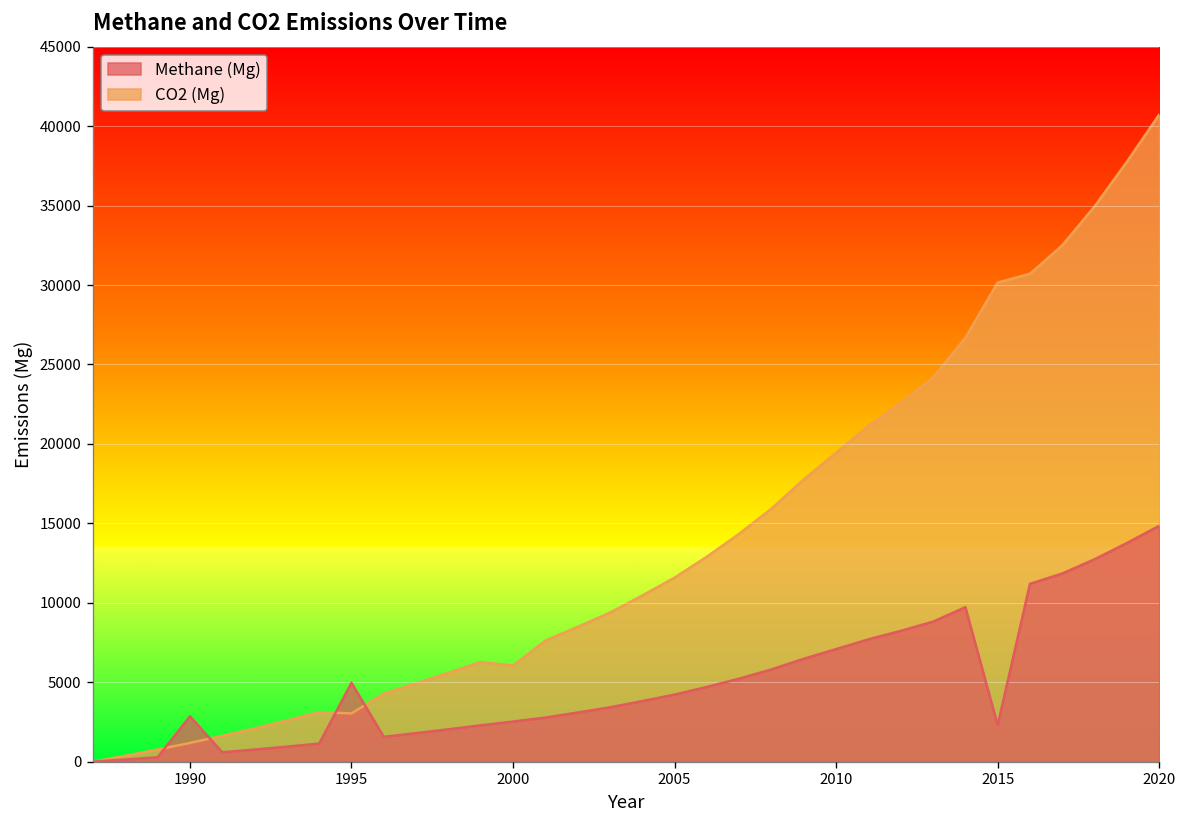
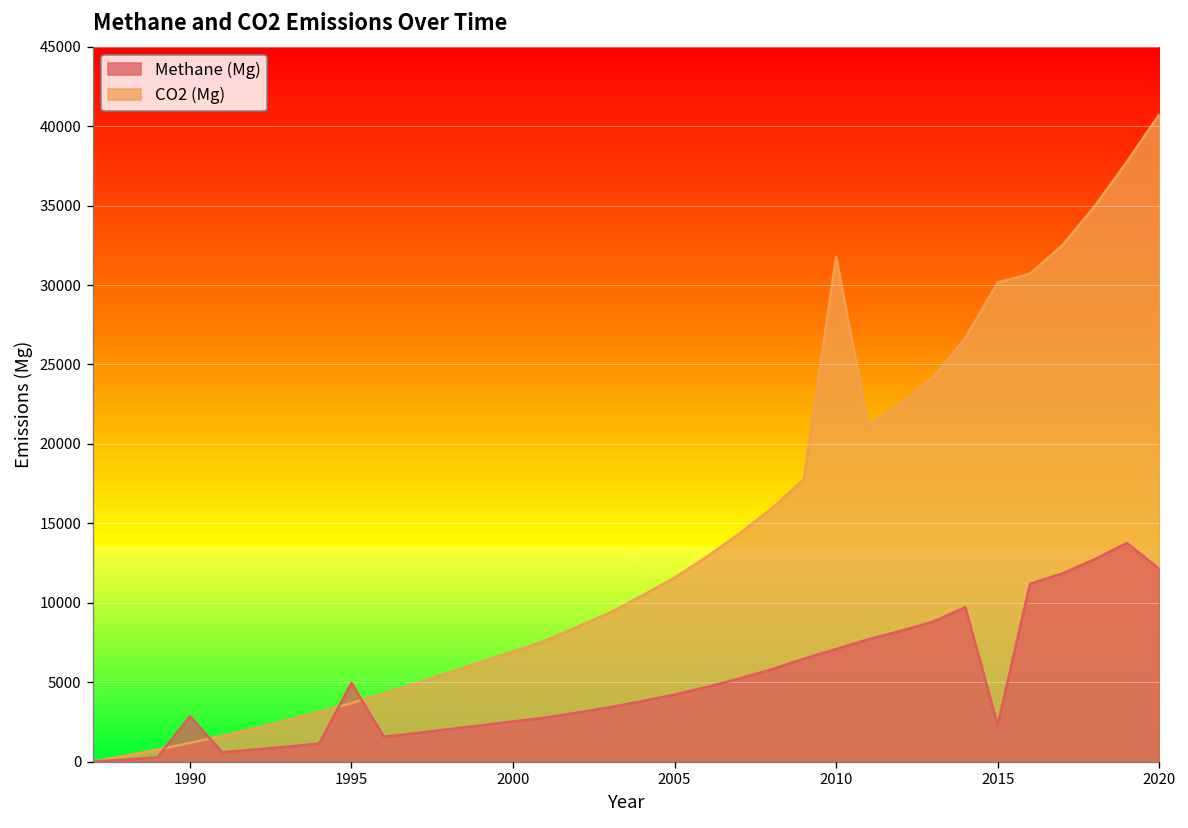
  {
    "Methane (Mg)": {
      "1990": 2900,
      "1995": 5000,
      "2000": 2500,
      "2005": 4200,
      "2010": 7100,
      "2015": 2300,
-     "2020": 14800
+     "2020": 12100
    },
    "CO2 (Mg)": {
      "1990": 1200,
-     "1995": 3000,
-     "2000": 6000,
+     "1995": 3700,
+     "2000": 6900,
      "2005": 11600,
-     "2010": 19400,
+     "2010": 31800,
      "2015": 30200,
      "2020": 40700
    }
  }
